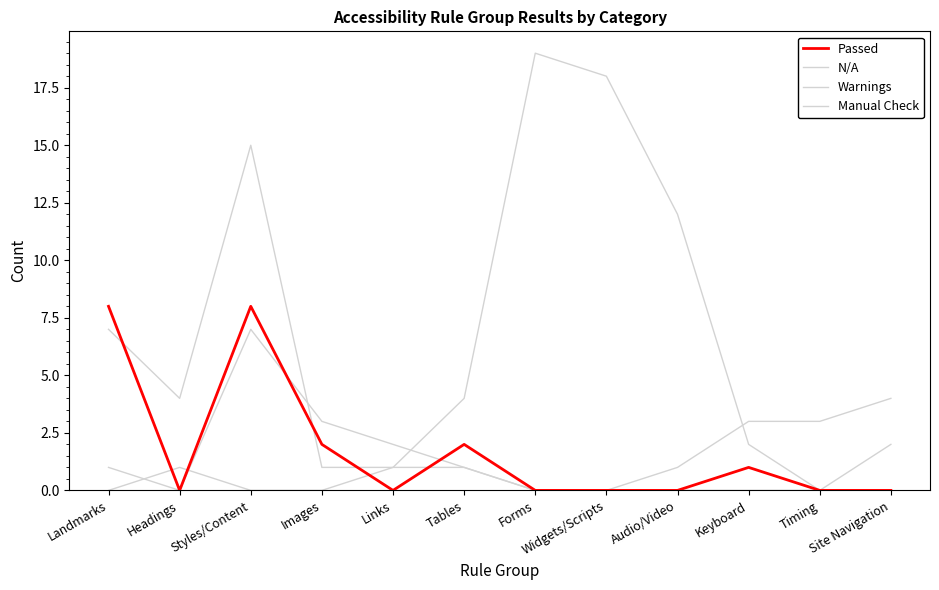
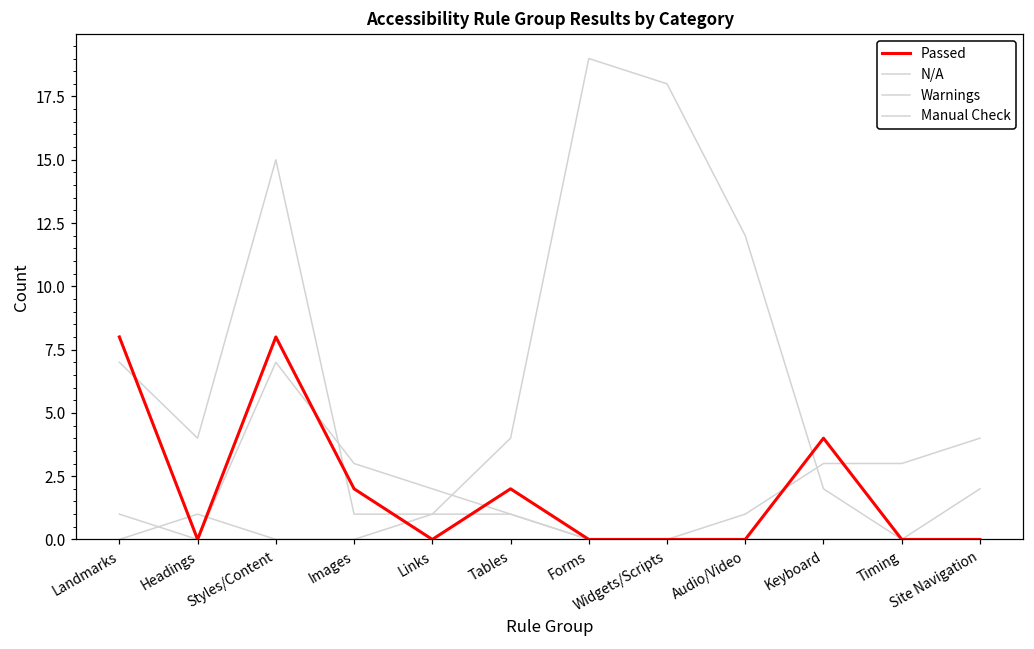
  {
    "Passed": {
      "Landmarks": 8,
      "Styles/Content": 8,
      "Images": 2,
      "Links": 0,
      "Tables": 2,
-     "Keyboard": 1
+     "Keyboard": 4
    }
  }
